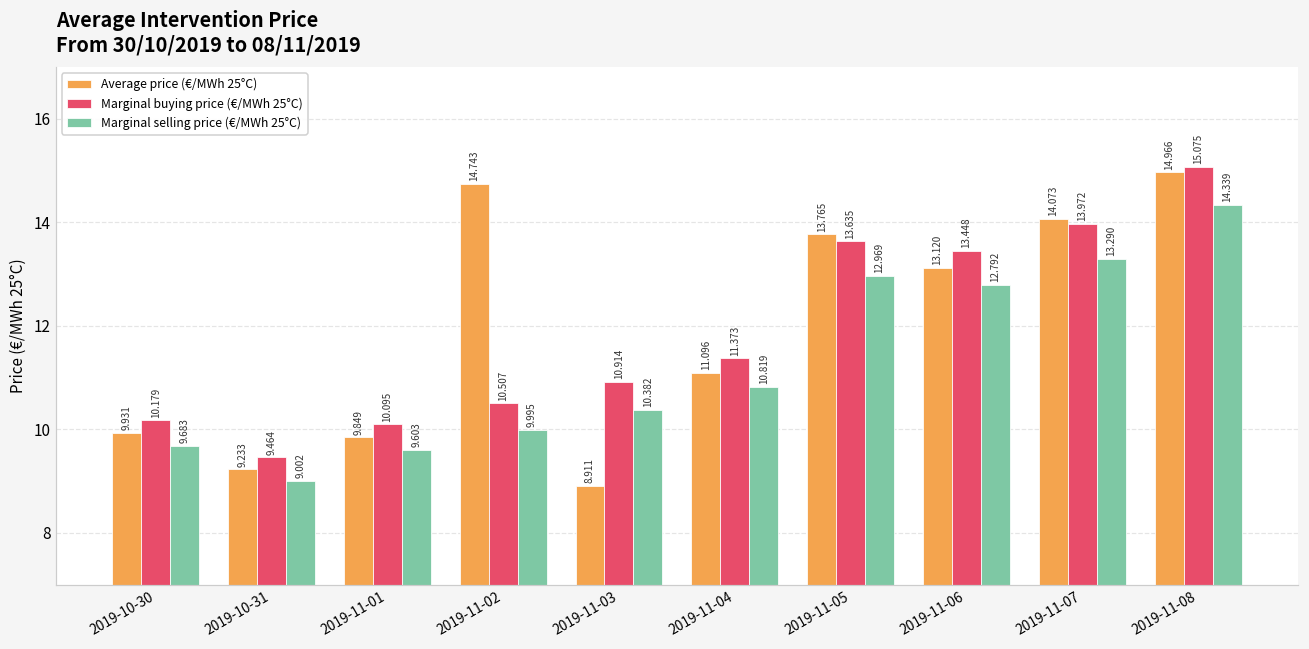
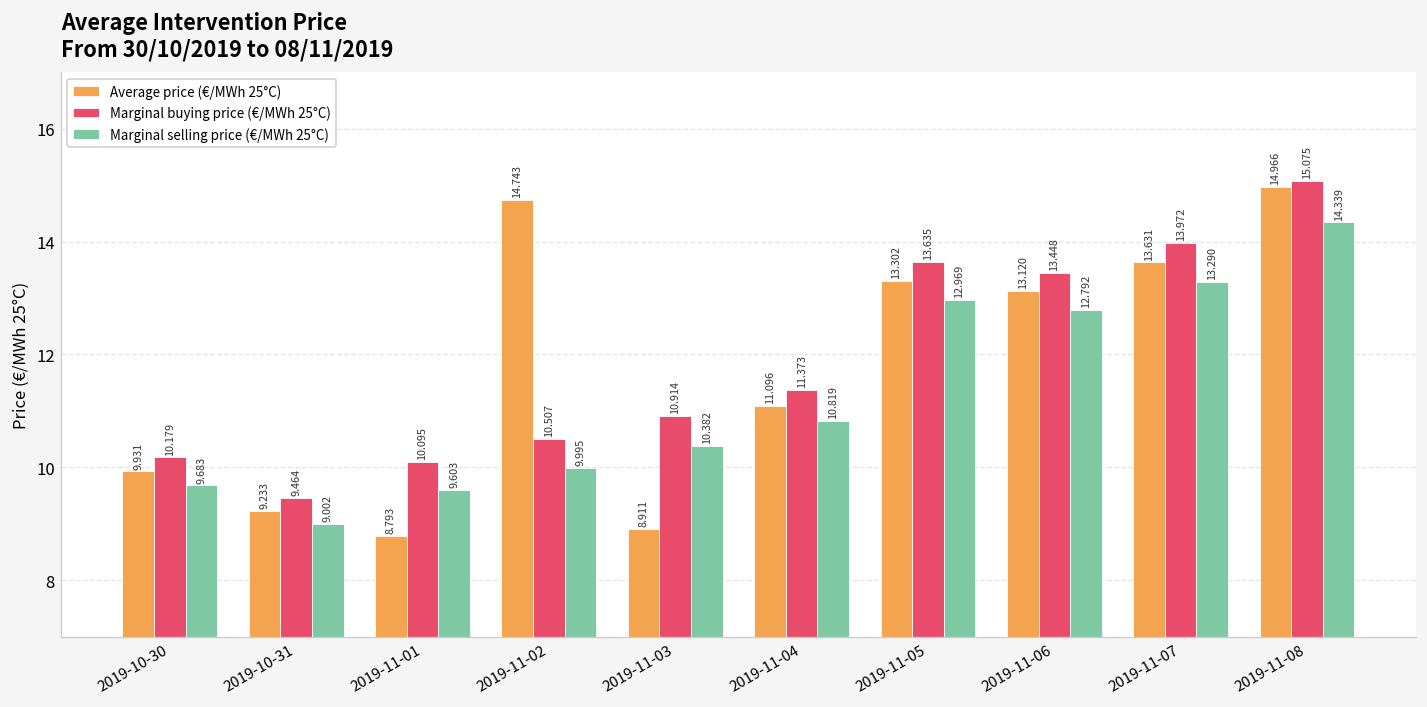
  {
    "Average price (€/MWh 25°C)": {
      "2019-10-30": 9.931,
      "2019-10-31": 9.233,
-     "2019-11-01": 9.849,
+     "2019-11-01": 8.793,
      "2019-11-02": 14.743,
      "2019-11-03": 8.911,
      "2019-11-04": 11.096,
-     "2019-11-05": 13.765,
+     "2019-11-05": 13.302,
      "2019-11-06": 13.120,
-     "2019-11-07": 14.073,
+     "2019-11-07": 13.631,
      "2019-11-08": 14.966
    },
    "Marginal buying price (€/MWh 25°C)": {
      "2019-10-30": 10.179,
      "2019-10-31": 9.464,
      "2019-11-01": 10.095,
      "2019-11-02": 10.507,
      "2019-11-03": 10.914,
      "2019-11-04": 11.373,
      "2019-11-05": 13.635,
      "2019-11-06": 13.448,
      "2019-11-07": 13.972,
      "2019-11-08": 15.075
    },
    "Marginal selling price (€/MWh 25°C)": {
      "2019-10-30": 9.683,
      "2019-10-31": 9.002,
      "2019-11-01": 9.603,
      "2019-11-02": 9.995,
      "2019-11-03": 10.382,
      "2019-11-04": 10.819,
      "2019-11-05": 12.969,
      "2019-11-06": 12.792,
      "2019-11-07": 13.290,
      "2019-11-08": 14.339
    }
  }
